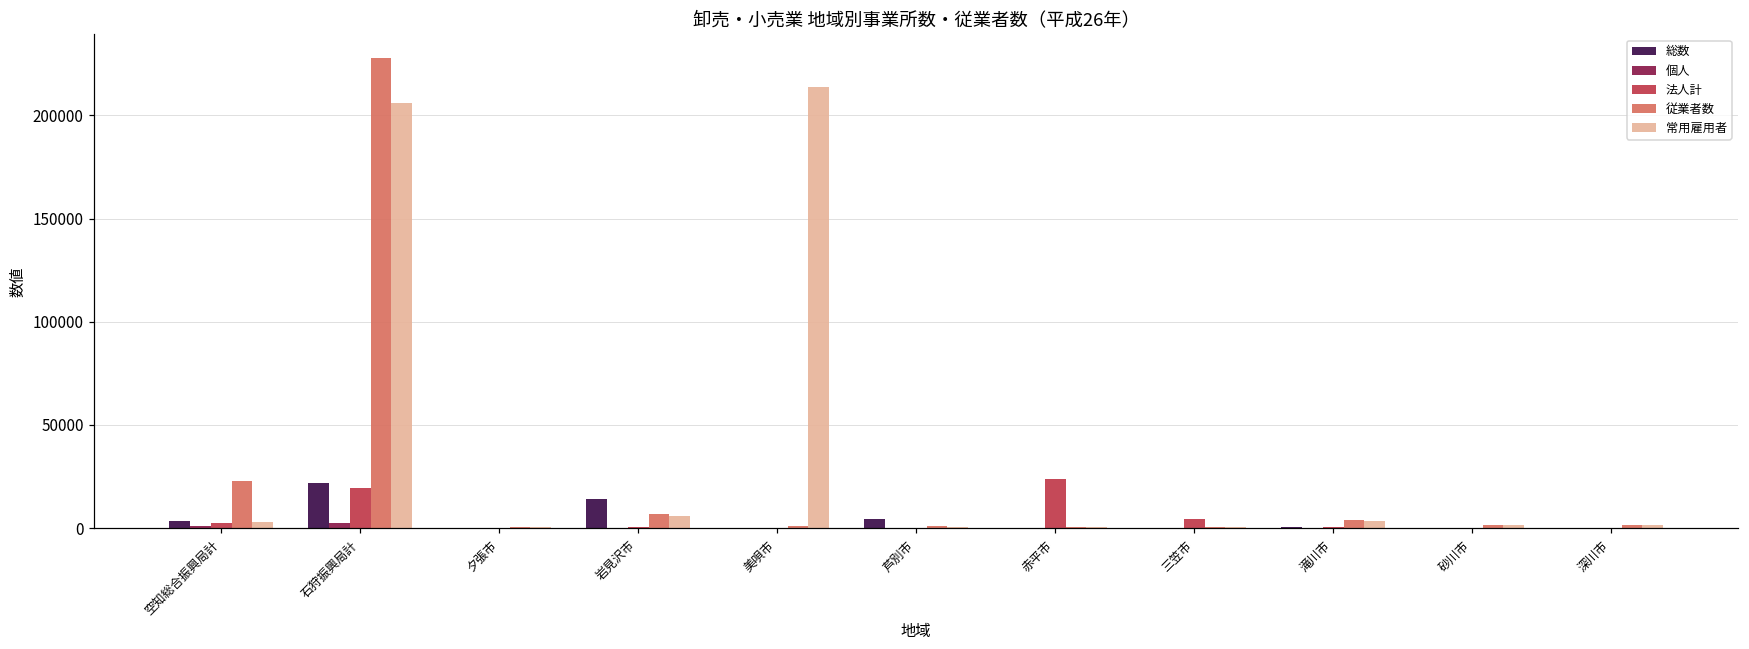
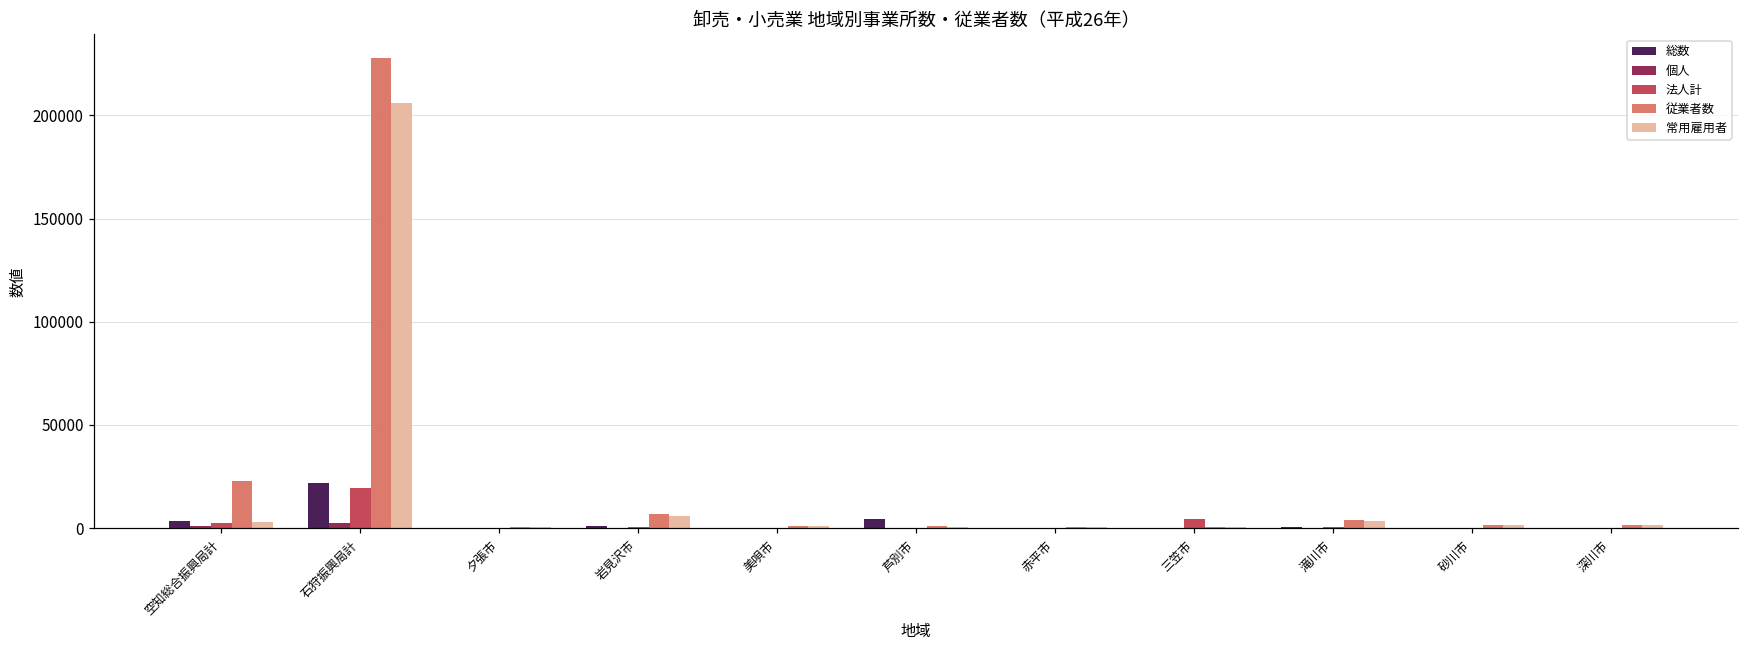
  {
    "総数": {
      "空知総合振興局計": 3000,
      "石狩振興局計": 22000,
-     "岩見沢市": 14000,
+     "岩見沢市": 1000,
      "芦別市": 5000
    },
    "個人": {
      "石狩振興局計": 3000
    },
    "法人計": {
      "空知総合振興局計": 2000,
      "石狩振興局計": 19000,
-     "赤平市": 24000,
+     "赤平市": 0,
      "三笠市": 5000
    },
    "従業者数": {
      "空知総合振興局計": 23000,
      "石狩振興局計": 228000,
      "岩見沢市": 7000,
      "滝川市": 4000,
      "砂川市": 2000,
      "深川市": 2000
    },
    "常用雇用者": {
      "空知総合振興局計": 3000,
      "石狩振興局計": 206000,
      "岩見沢市": 6000,
-     "美唄市": 214000,
+     "美唄市": 1000,
      "滝川市": 3000,
      "砂川市": 1000,
      "深川市": 1000
    }
  }
